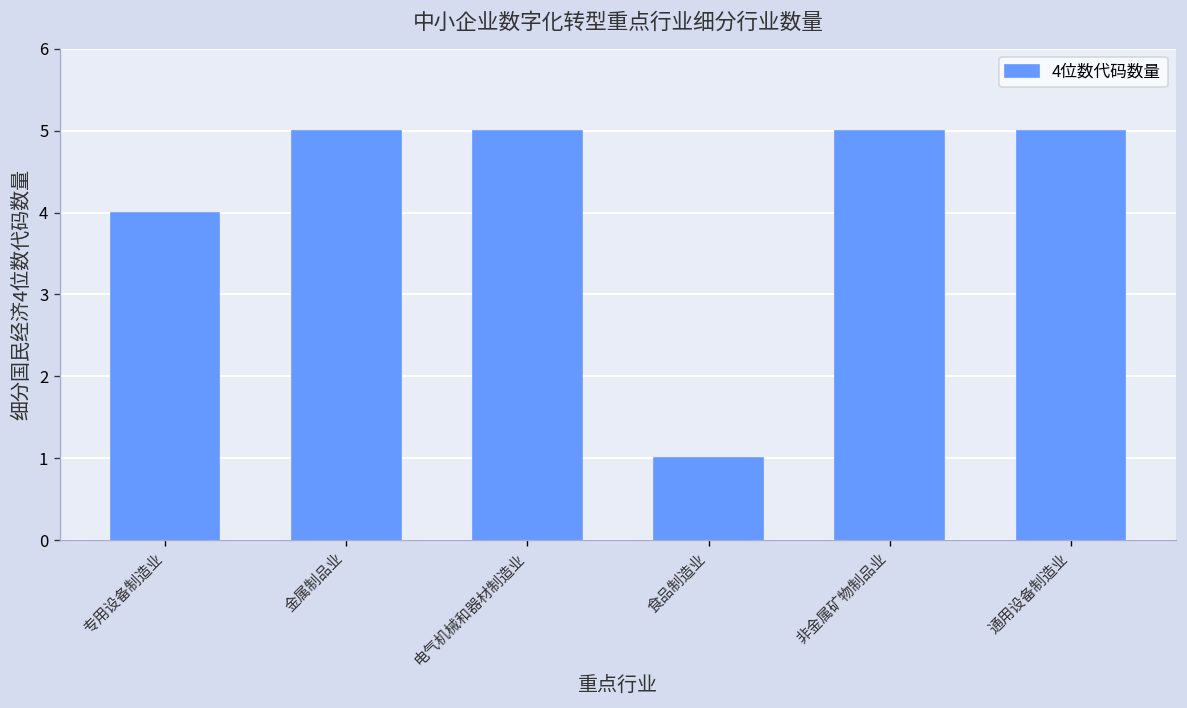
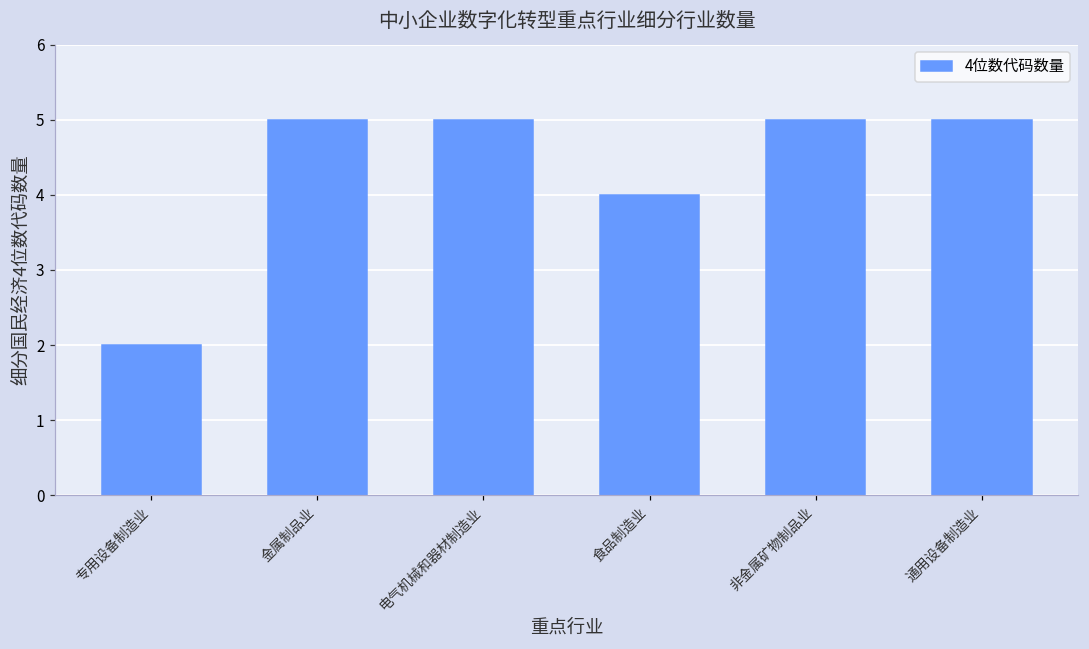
  {
-   "专用设备制造业": 4,
+   "专用设备制造业": 2,
    "金属制品业": 5,
    "电气机械和器材制造业": 5,
-   "食品制造业": 1,
+   "食品制造业": 4,
    "非金属矿物制品业": 5,
    "通用设备制造业": 5
  }
